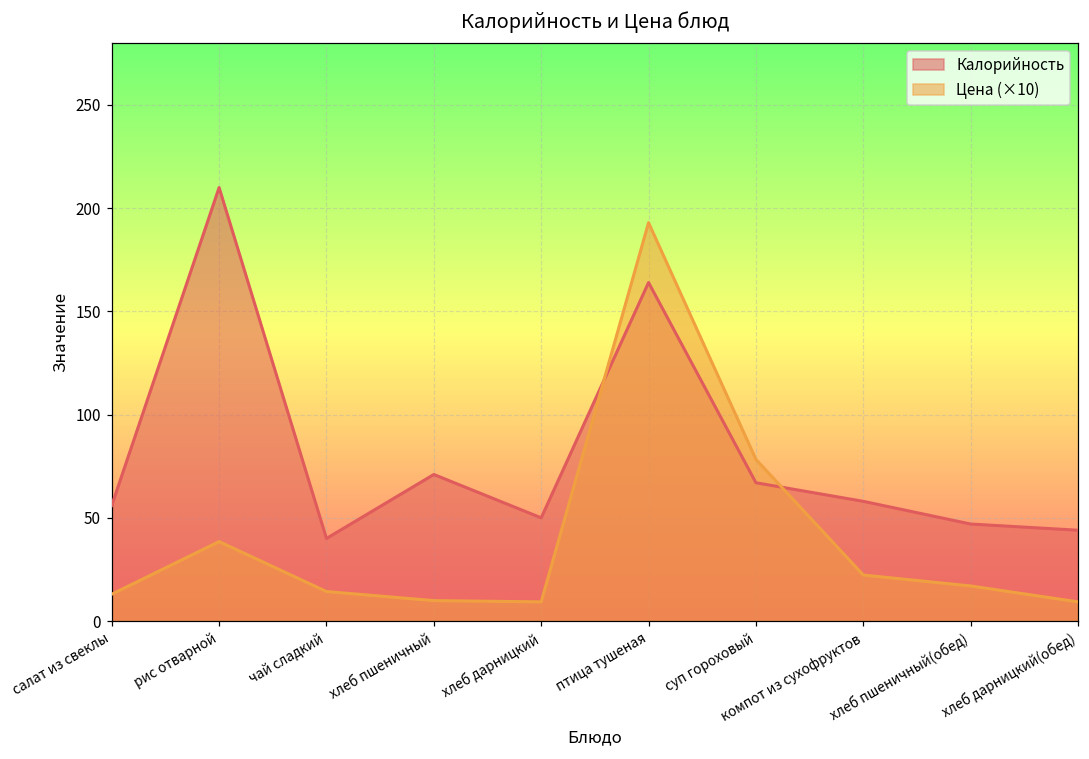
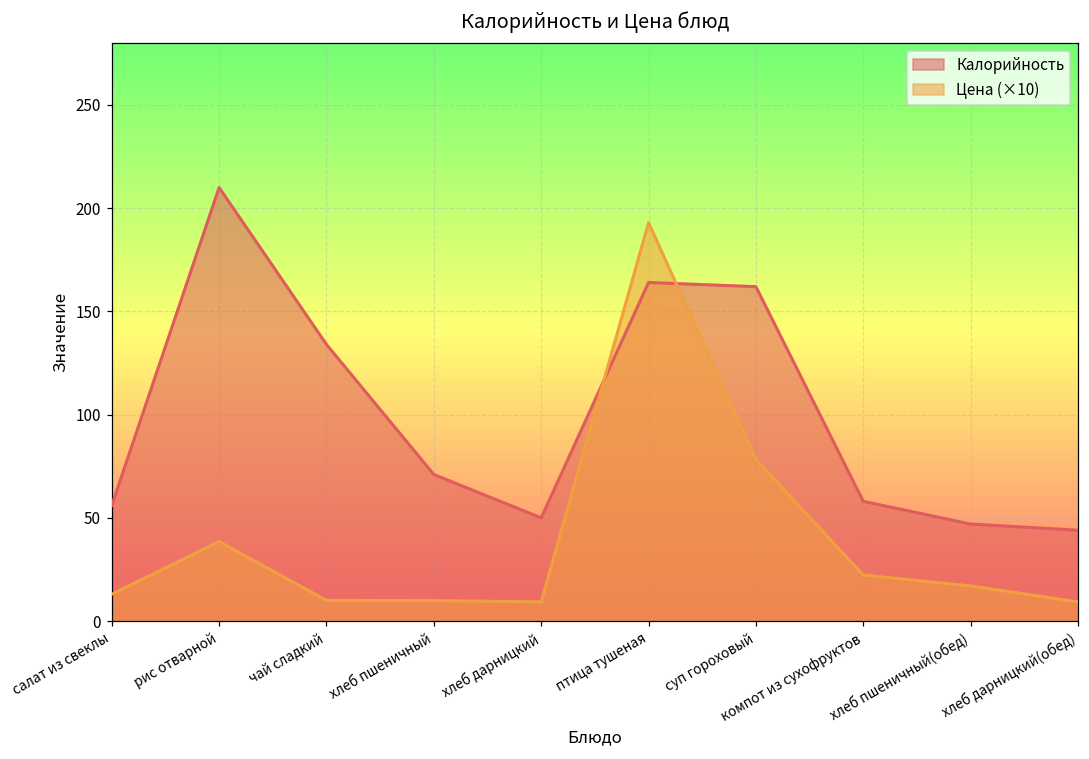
  {
    "Калорийность": {
      "салат из свеклы": 56,
      "рис отварной": 210,
-     "чай сладкий": 40,
+     "чай сладкий": 134,
      "хлеб пшеничный": 71,
      "хлеб дарницкий": 50,
      "птица тушеная": 164,
-     "суп гороховый": 67,
+     "суп гороховый": 162,
      "компот из сухофруктов": 58,
      "хлеб пшеничный(обед)": 47,
      "хлеб дарницкий(обед)": 44
    },
    "Цена (×10)": {
      "салат из свеклы": 13,
      "рис отварной": 39,
-     "чай сладкий": 14,
+     "чай сладкий": 10,
      "хлеб пшеничный": 10,
      "хлеб дарницкий": 9,
      "птица тушеная": 193,
      "суп гороховый": 78,
      "компот из сухофруктов": 22,
      "хлеб пшеничный(обед)": 17,
      "хлеб дарницкий(обед)": 9
    }
  }
